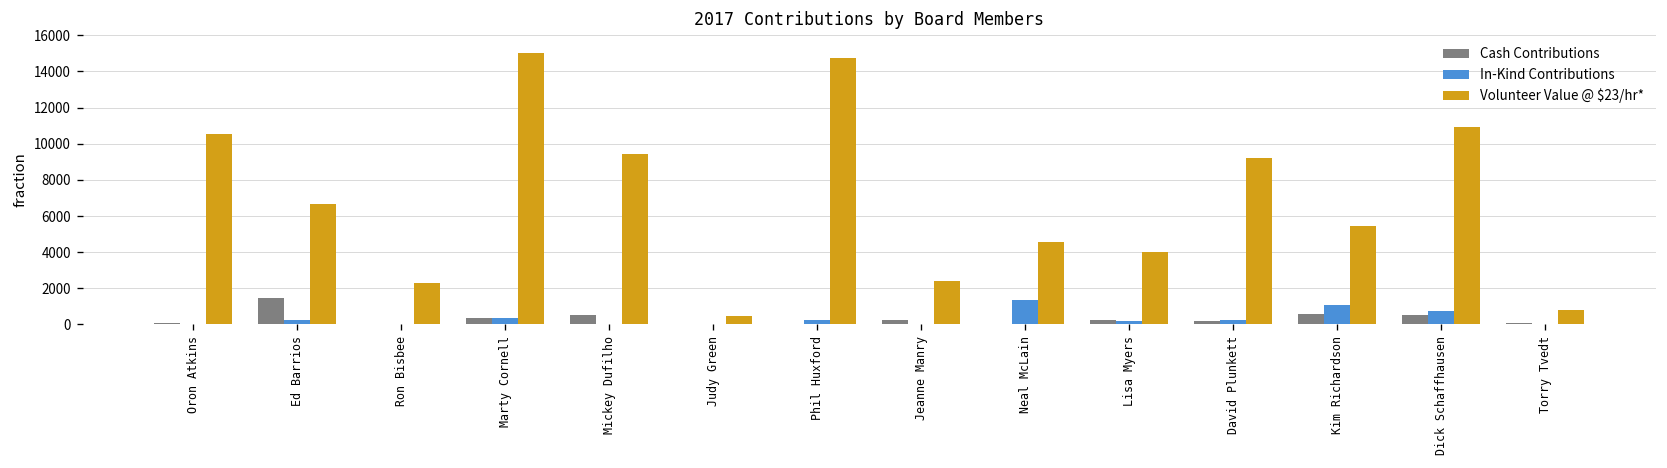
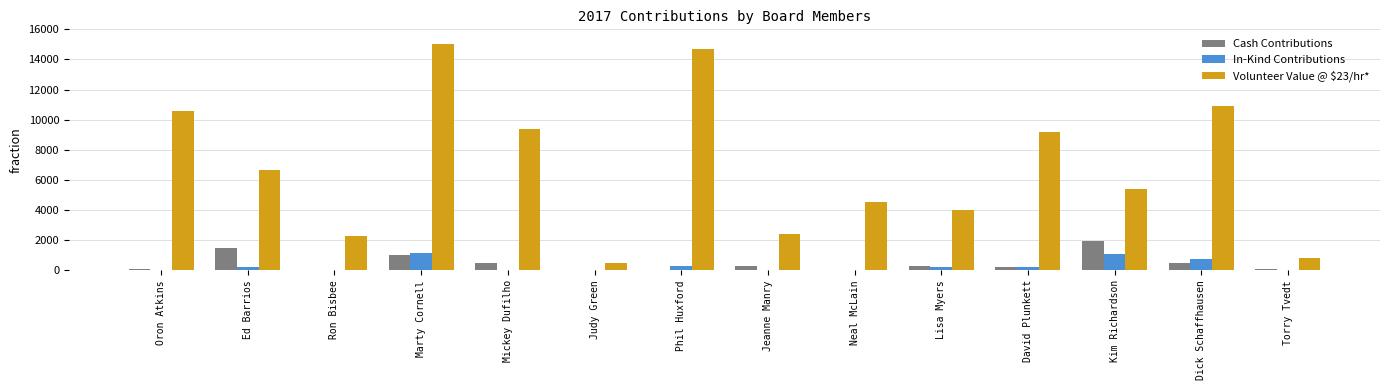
  {
    "Cash Contributions": {
      "Ed Barrios": 1500,
-     "Marty Cornell": 400,
+     "Marty Cornell": 1000,
      "Mickey Dufilho": 500,
      "Jeanne Manry": 300,
      "Lisa Myers": 300,
      "David Plunkett": 200,
-     "Kim Richardson": 600,
+     "Kim Richardson": 1900,
      "Dick Schaffhausen": 500
    },
    "In-Kind Contributions": {
      "Oron Atkins": 0,
      "Ed Barrios": 200,
      "Ron Bisbee": 0,
-     "Marty Cornell": 400,
+     "Marty Cornell": 1100,
      "Mickey Dufilho": 0,
      "Judy Green": 0,
      "Phil Huxford": 300,
      "Jeanne Manry": 0,
-     "Neal McLain": 1400,
+     "Neal McLain": 0,
      "Lisa Myers": 200,
      "David Plunkett": 300,
      "Kim Richardson": 1100,
      "Dick Schaffhausen": 700,
      "Torry Tvedt": 0
    },
    "Volunteer Value @ $23/hr*": {
      "Oron Atkins": 10600,
      "Ed Barrios": 6600,
      "Ron Bisbee": 2300,
      "Marty Cornell": 15000,
      "Mickey Dufilho": 9400,
      "Judy Green": 500,
      "Phil Huxford": 14700,
      "Jeanne Manry": 2400,
      "Neal McLain": 4600,
      "Lisa Myers": 4000,
      "David Plunkett": 9200,
      "Kim Richardson": 5400,
      "Dick Schaffhausen": 10900,
      "Torry Tvedt": 800
    }
  }
